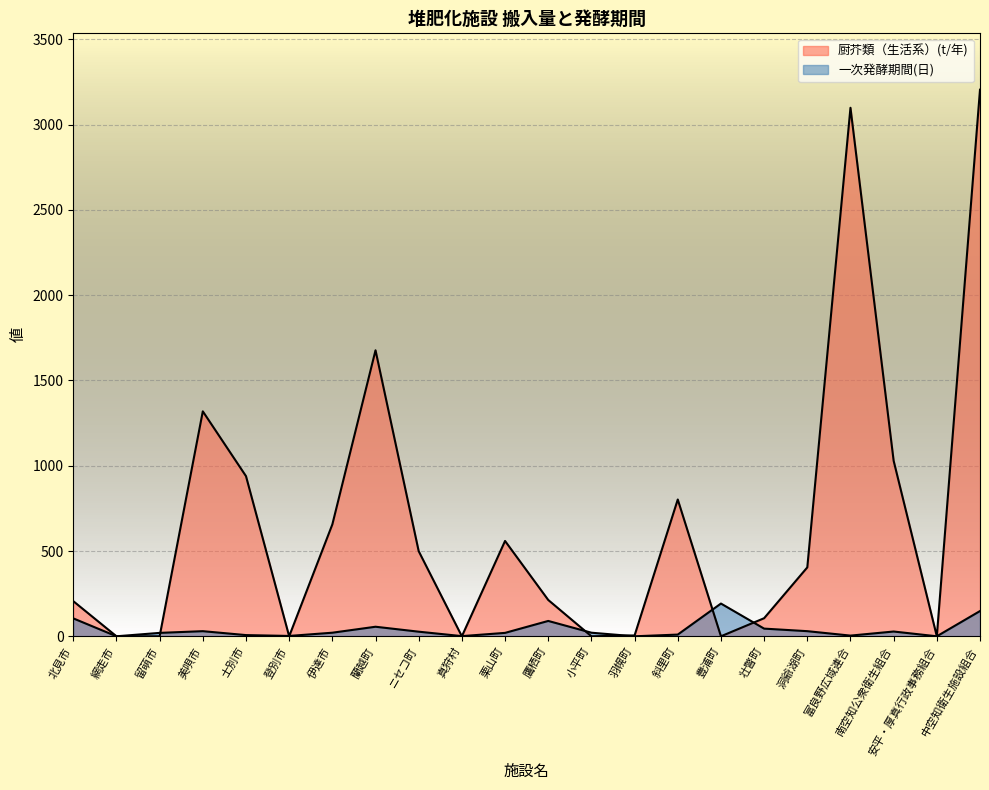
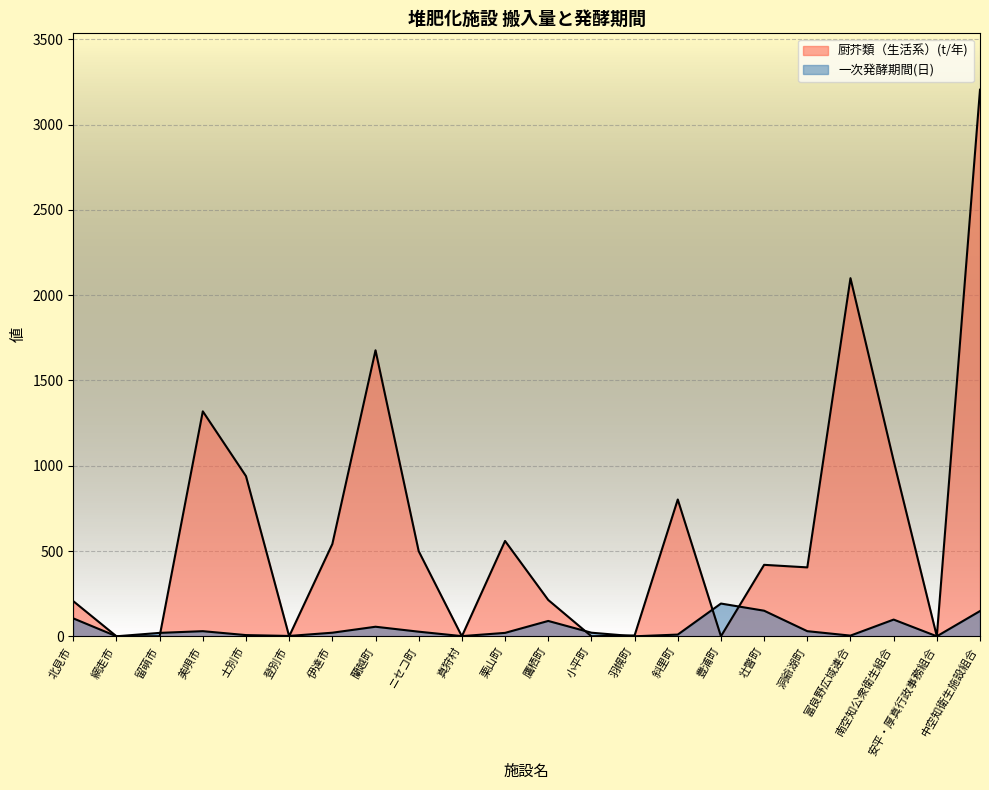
  {
    "厨芥類（生活系）(t/年)": {
      "北見市": 210,
      "留萌市": 0,
      "美唄市": 1320,
      "士別市": 940,
-     "伊達市": 660,
+     "伊達市": 540,
      "蘭越町": 1680,
      "ニセコ町": 500,
      "栗山町": 560,
      "鷹栖町": 210,
      "小平町": 0,
      "斜里町": 800,
      "豊浦町": 0,
-     "壮瞥町": 110,
+     "壮瞥町": 420,
      "洞爺湖町": 400,
-     "富良野広域連合": 3100,
+     "富良野広域連合": 2100,
      "南空知公衆衛生組合": 1030,
      "中空知衛生施設組合": 3210
    },
    "一次発酵期間(日)": {
      "北見市": 110,
      "留萌市": 20,
      "美唄市": 30,
      "士別市": 10,
      "伊達市": 20,
      "蘭越町": 60,
      "ニセコ町": 30,
      "栗山町": 20,
      "鷹栖町": 90,
      "小平町": 20,
      "斜里町": 10,
      "豊浦町": 190,
-     "壮瞥町": 50,
+     "壮瞥町": 150,
      "洞爺湖町": 30,
      "富良野広域連合": 0,
-     "南空知公衆衛生組合": 30,
+     "南空知公衆衛生組合": 100,
      "中空知衛生施設組合": 150
    }
  }
